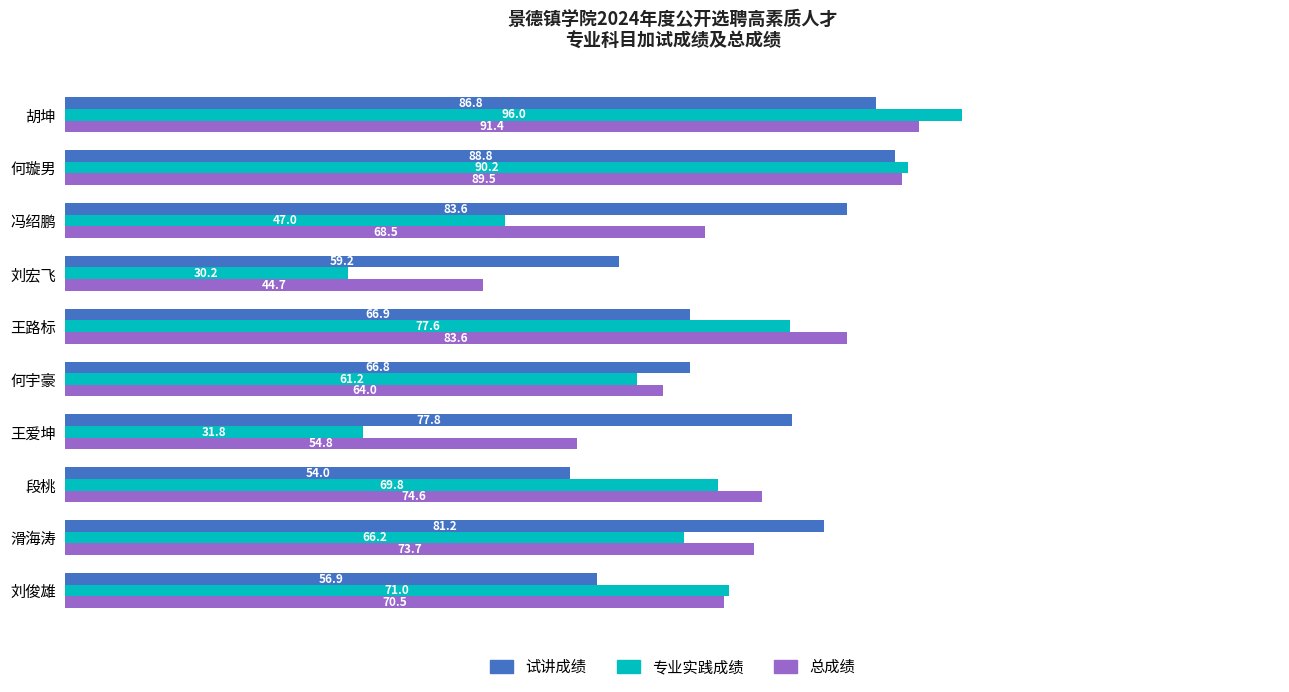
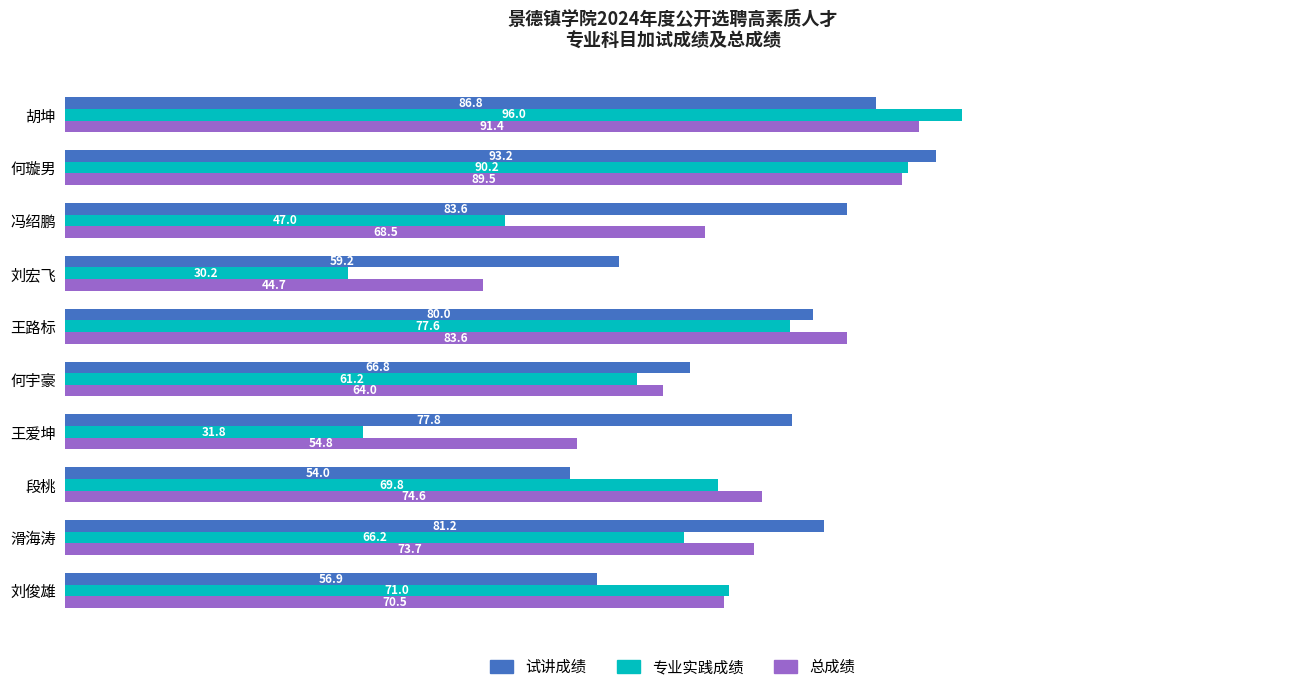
  {
    "试讲成绩": {
      "胡坤": 86.8,
-     "何璇男": 88.8,
+     "何璇男": 93.2,
      "冯绍鹏": 83.6,
      "刘宏飞": 59.2,
-     "王路标": 66.9,
+     "王路标": 80.0,
      "何宇豪": 66.8,
      "王爱坤": 77.8,
      "段桃": 54.0,
      "滑海涛": 81.2,
      "刘俊雄": 56.9
    },
    "专业实践成绩": {
      "胡坤": 96.0,
      "何璇男": 90.2,
      "冯绍鹏": 47.0,
      "刘宏飞": 30.2,
      "王路标": 77.6,
      "何宇豪": 61.2,
      "王爱坤": 31.8,
      "段桃": 69.8,
      "滑海涛": 66.2,
      "刘俊雄": 71.0
    },
    "总成绩": {
      "胡坤": 91.4,
      "何璇男": 89.5,
      "冯绍鹏": 68.5,
      "刘宏飞": 44.7,
      "王路标": 83.6,
      "何宇豪": 64.0,
      "王爱坤": 54.8,
      "段桃": 74.6,
      "滑海涛": 73.7,
      "刘俊雄": 70.5
    }
  }
